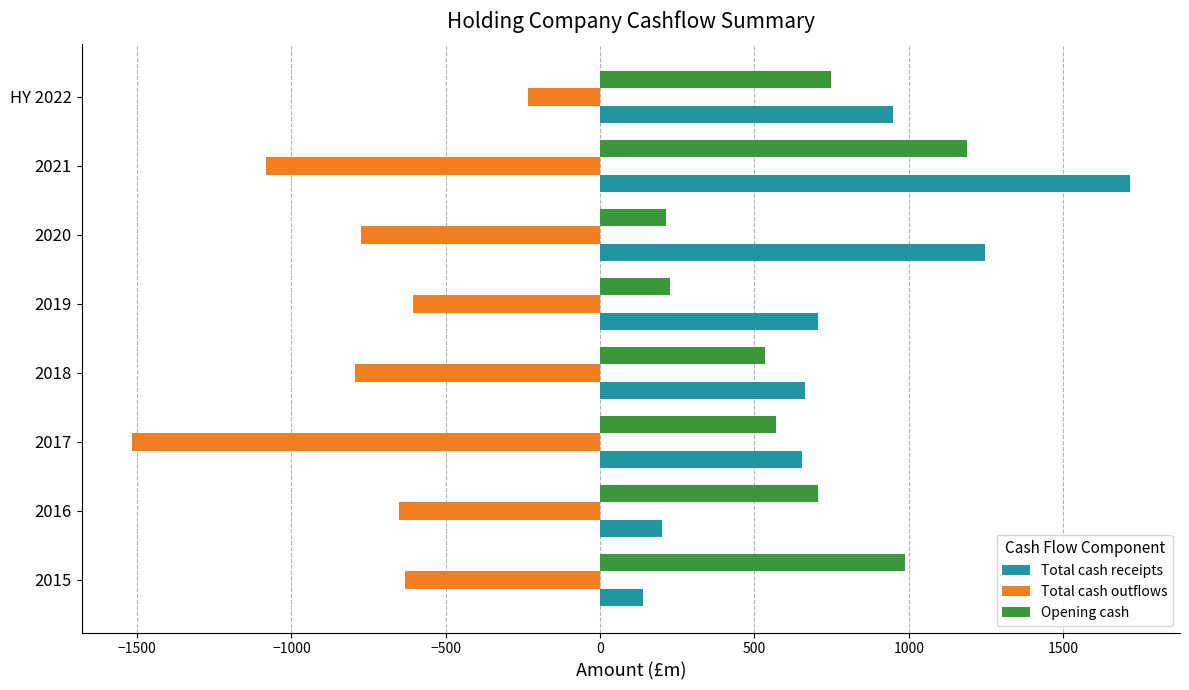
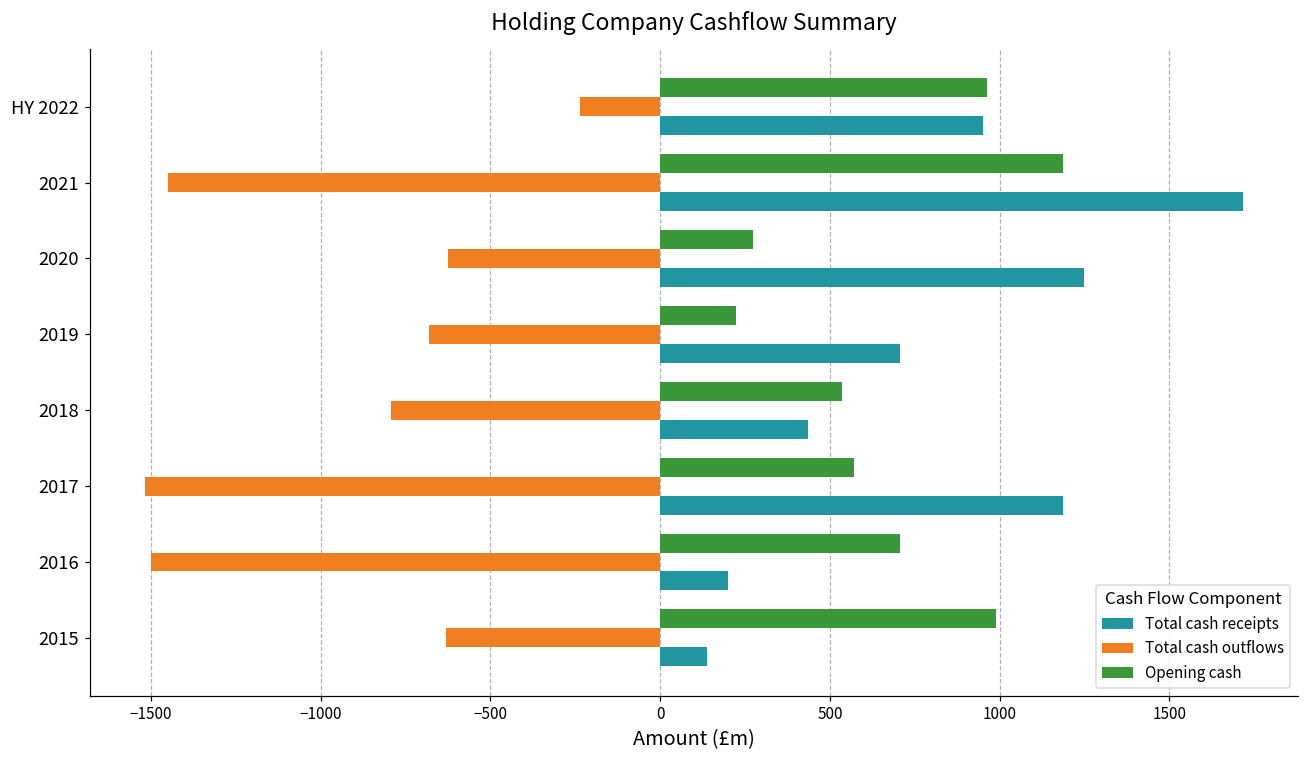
  {
    "Total cash receipts": {
      "HY 2022": 950,
      "2021": 1720,
      "2020": 1250,
      "2019": 710,
-     "2018": 660,
-     "2017": 650,
+     "2018": 440,
+     "2017": 1190,
      "2016": 200,
      "2015": 140
    },
    "Total cash outflows": {
      "HY 2022": -240,
-     "2021": -1080,
-     "2020": -780,
-     "2019": -610,
+     "2021": -1450,
+     "2020": -630,
+     "2019": -680,
      "2018": -790,
      "2017": -1520,
-     "2016": -650,
+     "2016": -1500,
      "2015": -630
    },
    "Opening cash": {
-     "HY 2022": 750,
+     "HY 2022": 960,
      "2021": 1190,
-     "2020": 220,
+     "2020": 280,
      "2019": 230,
      "2018": 540,
      "2017": 570,
      "2016": 710,
      "2015": 990
    }
  }
